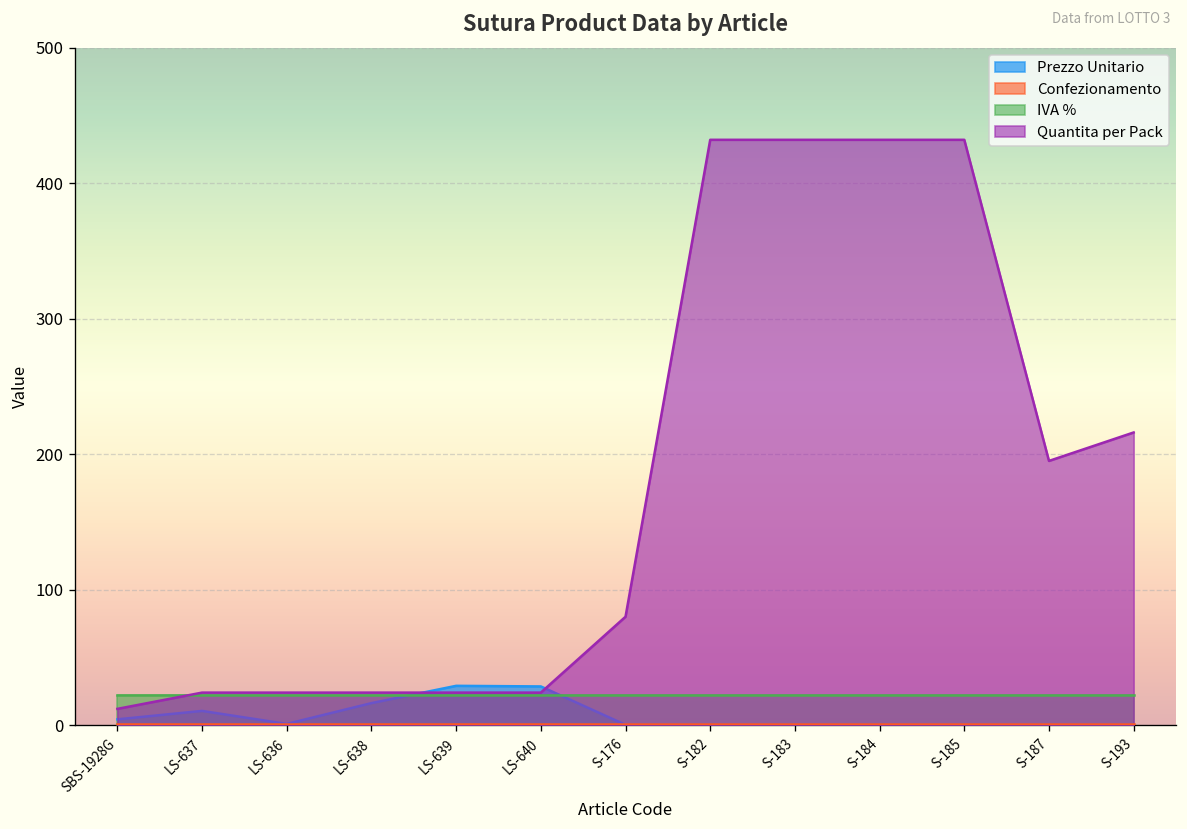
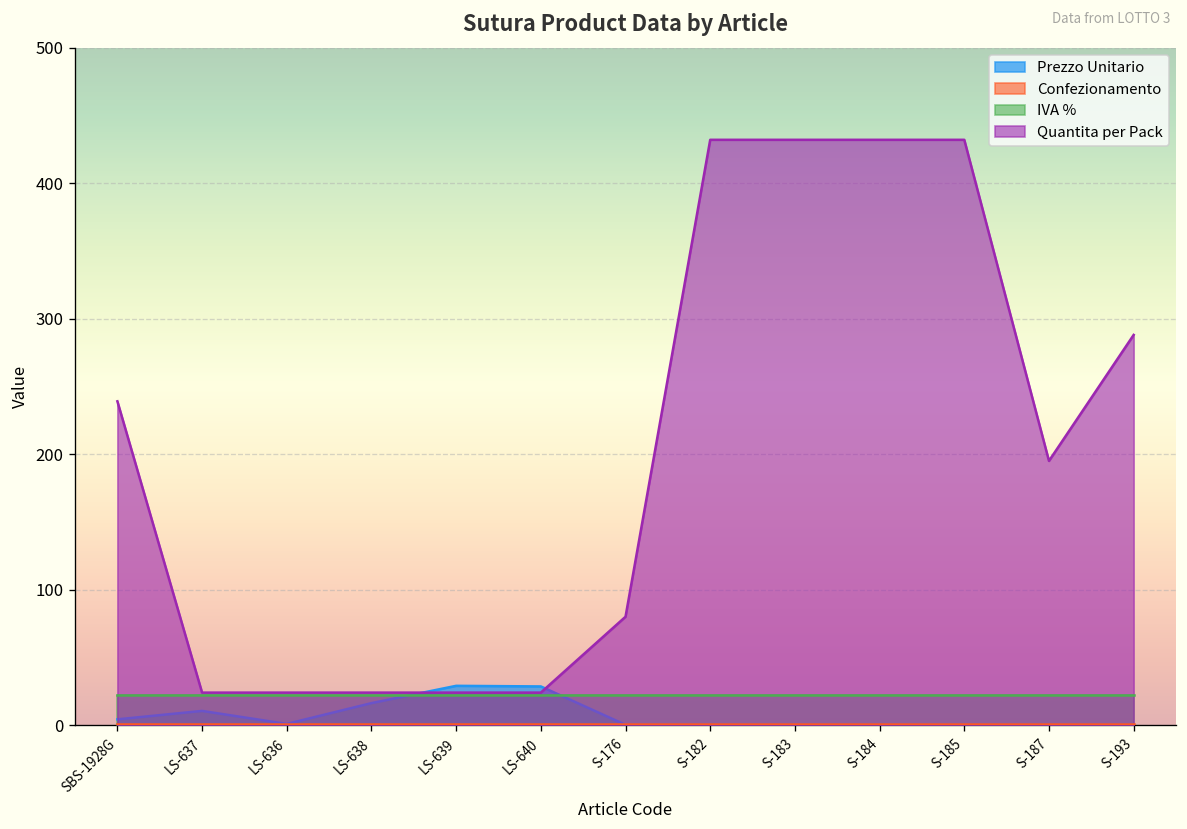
  {
    "Prezzo Unitario": {
      "SBS-1928G": 4,
      "LS-637": 10,
      "LS-638": 16,
      "LS-639": 29,
      "LS-640": 29
    },
    "Confezionamento": {
      "SBS-1928G": 1,
      "LS-637": 1,
      "LS-638": 1,
      "LS-639": 1,
      "LS-640": 1
    },
    "IVA %": {
      "SBS-1928G": 22,
      "S-176": 22,
      "S-182": 22,
      "S-183": 22,
      "S-184": 22,
      "S-185": 22,
      "S-187": 22,
      "S-193": 22
    },
    "Quantita per Pack": {
-     "SBS-1928G": 12,
+     "SBS-1928G": 239,
      "S-176": 80,
      "S-182": 432,
      "S-183": 432,
      "S-184": 432,
      "S-185": 432,
      "S-187": 195,
-     "S-193": 216
+     "S-193": 288
    }
  }
